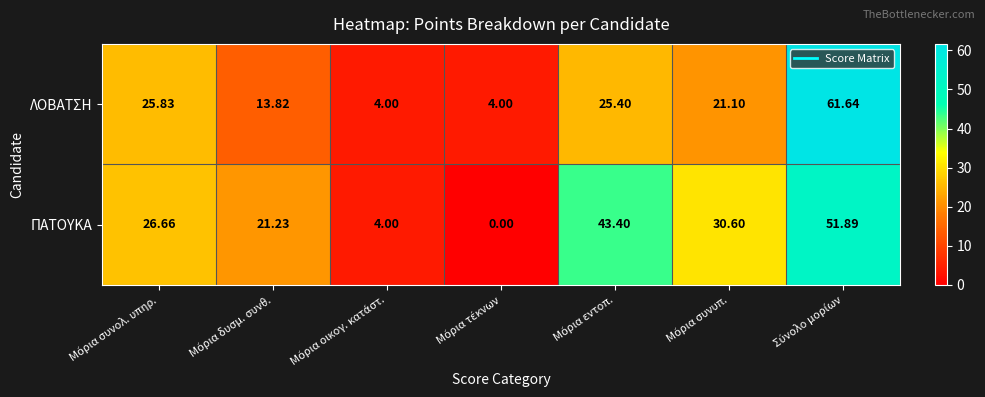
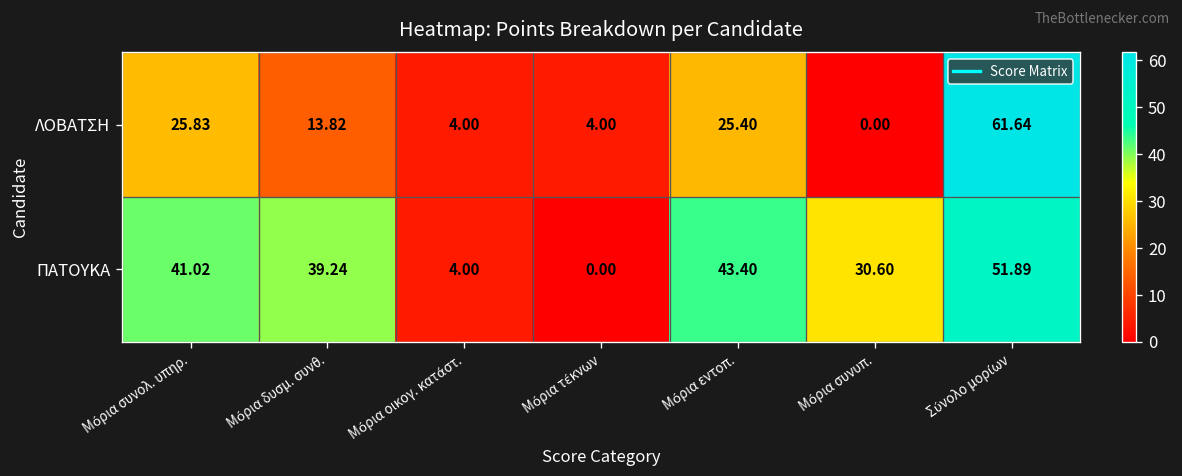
  {
    "ΛΟΒΑΤΣΗ": {
      "Μόρια συνολ. υπηρ.": 25.83,
      "Μόρια δυσμ. συνθ.": 13.82,
      "Μόρια οικογ. κατάστ.": 4.00,
      "Μόρια τέκνων": 4.00,
      "Μόρια εντοπ.": 25.40,
-     "Μόρια συνυπ.": 21.10,
+     "Μόρια συνυπ.": 0.00,
      "Σύνολο μορίων": 61.64
    },
    "ΠΑΤΟΥΚΑ": {
-     "Μόρια συνολ. υπηρ.": 26.66,
-     "Μόρια δυσμ. συνθ.": 21.23,
+     "Μόρια συνολ. υπηρ.": 41.02,
+     "Μόρια δυσμ. συνθ.": 39.24,
      "Μόρια οικογ. κατάστ.": 4.00,
      "Μόρια τέκνων": 0.00,
      "Μόρια εντοπ.": 43.40,
      "Μόρια συνυπ.": 30.60,
      "Σύνολο μορίων": 51.89
    }
  }
